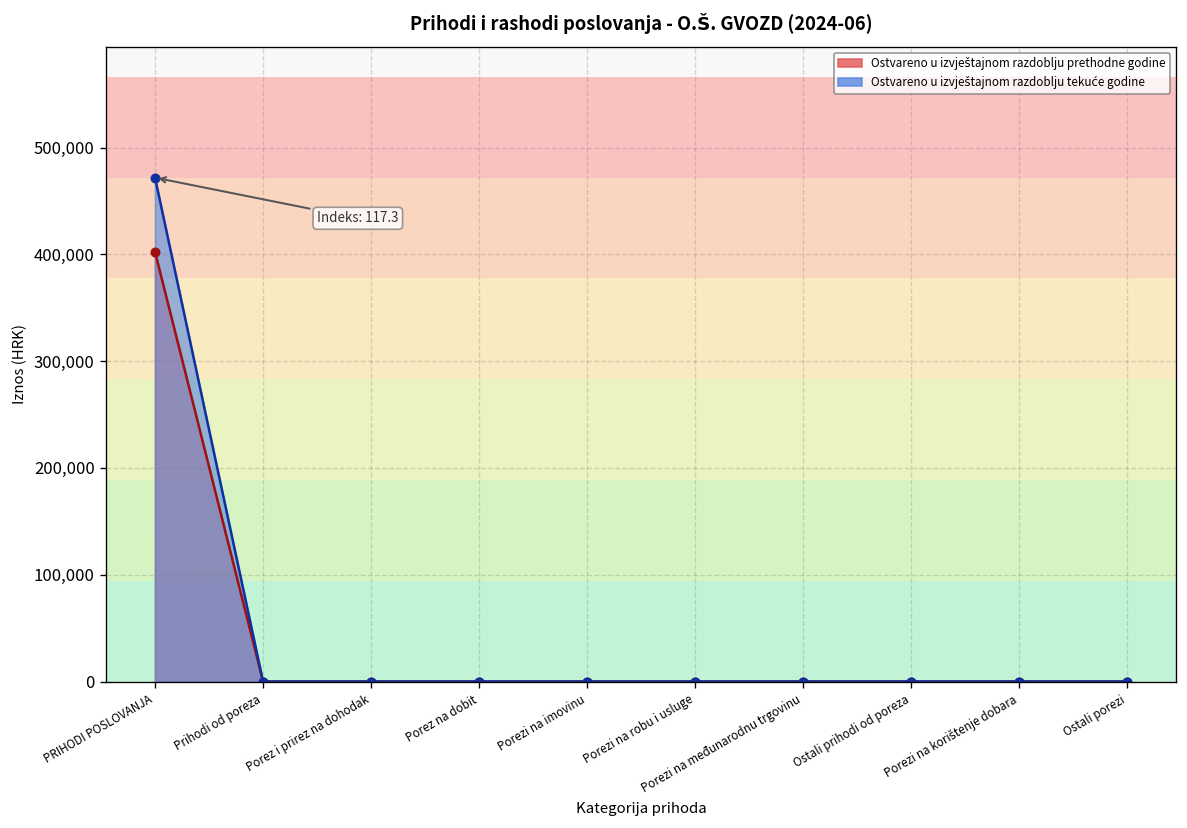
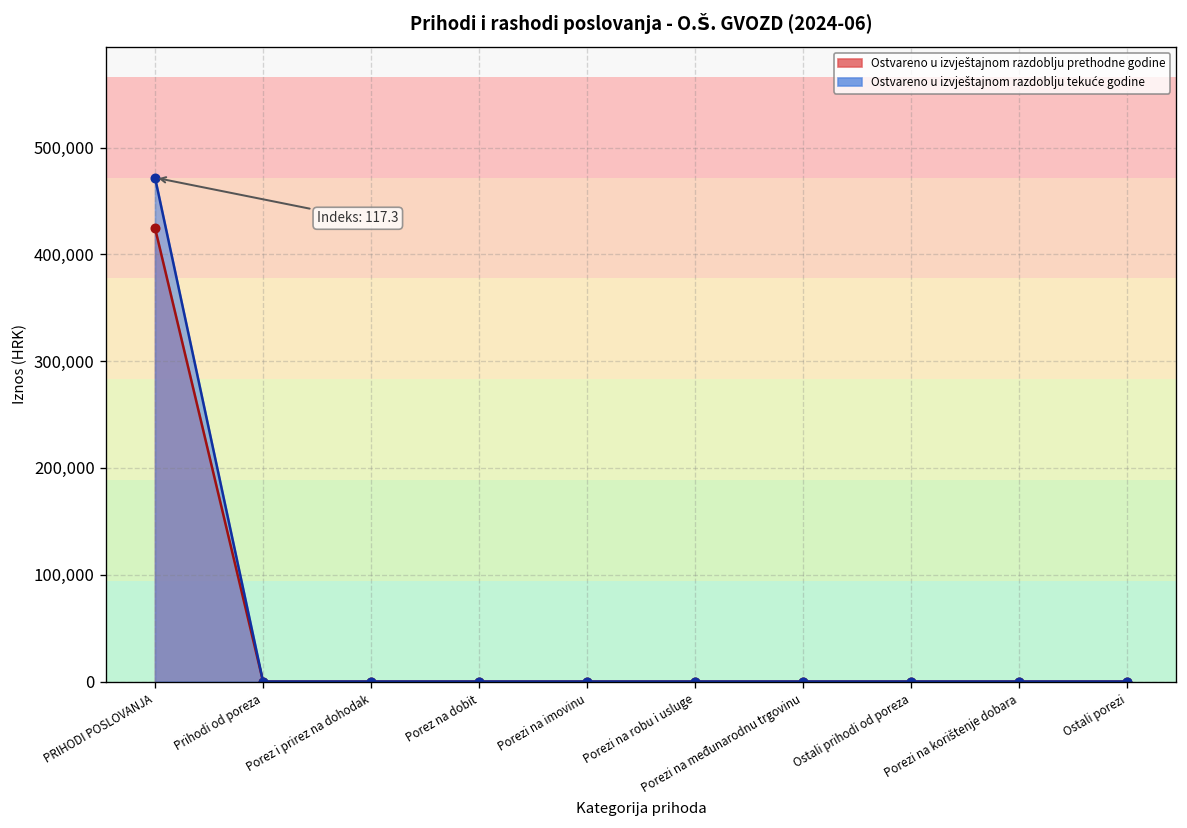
  {
    "Ostvareno u izvještajnom razdoblju prethodne godine": {
-     "PRIHODI POSLOVANJA": "400,000"
+     "PRIHODI POSLOVANJA": "420,000"
    }
  }
